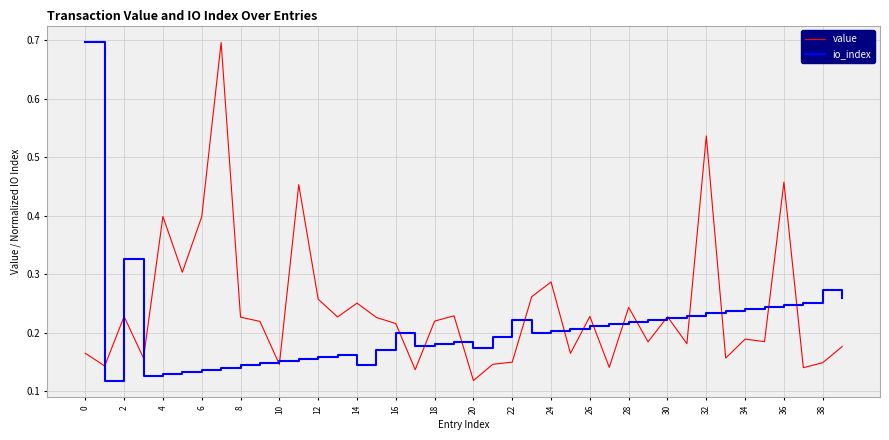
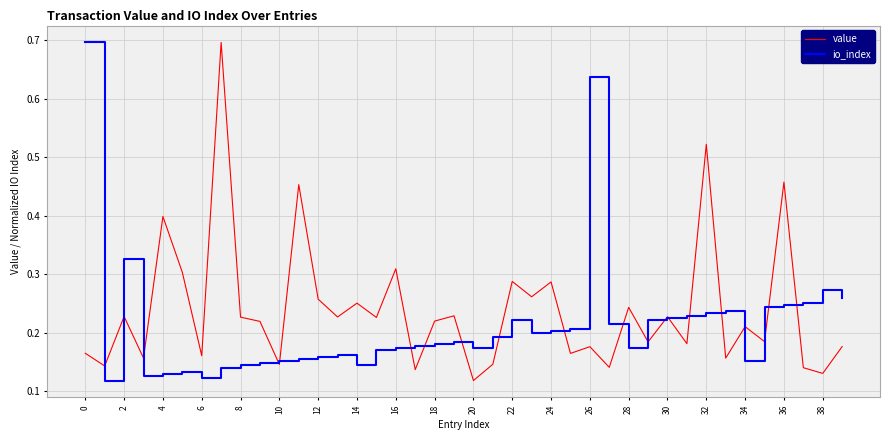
  {
    "value": {
      "0": 0.16,
      "2": 0.23,
      "4": 0.40,
-     "6": 0.40,
+     "6": 0.16,
      "8": 0.23,
      "10": 0.15,
      "12": 0.26,
      "14": 0.25,
-     "16": 0.22,
+     "16": 0.31,
      "18": 0.22,
      "20": 0.12,
-     "22": 0.15,
+     "22": 0.29,
      "24": 0.29,
-     "26": 0.23,
+     "26": 0.18,
      "28": 0.24,
-     "32": 0.54,
-     "34": 0.19,
+     "32": 0.52,
+     "34": 0.21,
      "36": 0.46,
-     "38": 0.15
+     "38": 0.13
    },
    "io_index": {
      "0": 0.70,
      "2": 0.33,
      "4": 0.13,
-     "6": 0.14,
+     "6": 0.12,
      "8": 0.14,
      "10": 0.15,
      "12": 0.16,
      "14": 0.14,
-     "16": 0.20,
+     "16": 0.17,
      "18": 0.18,
      "20": 0.17,
      "22": 0.22,
      "24": 0.20,
-     "26": 0.21,
-     "28": 0.22,
+     "26": 0.64,
+     "28": 0.17,
      "32": 0.23,
-     "34": 0.24,
+     "34": 0.15,
      "36": 0.25,
      "38": 0.27
    }
  }
